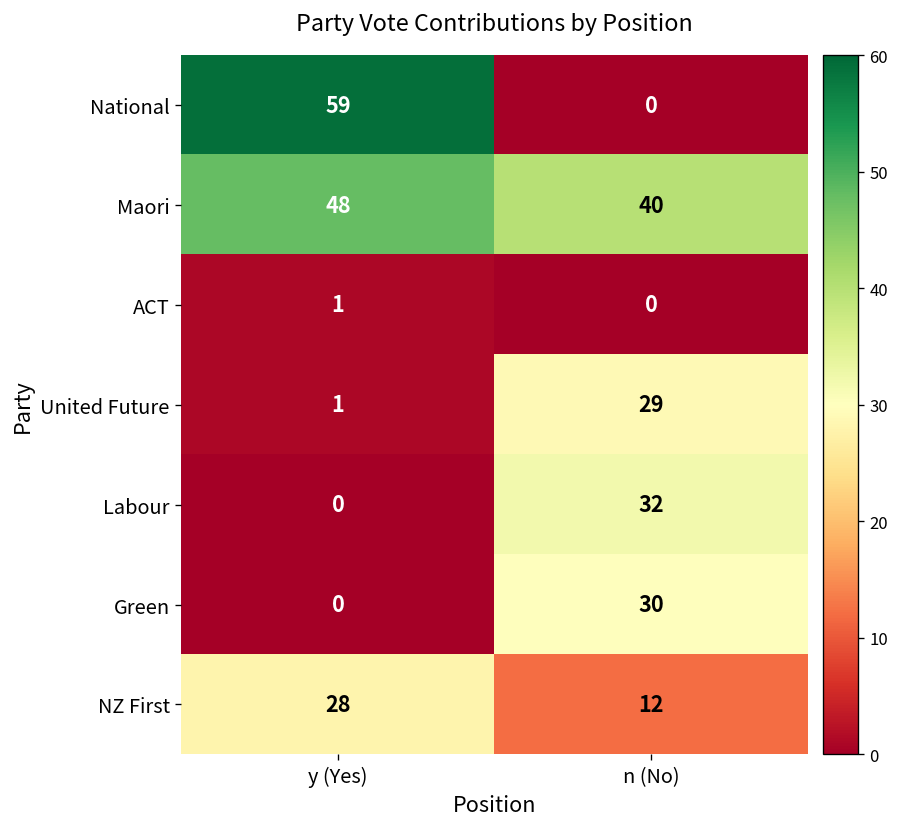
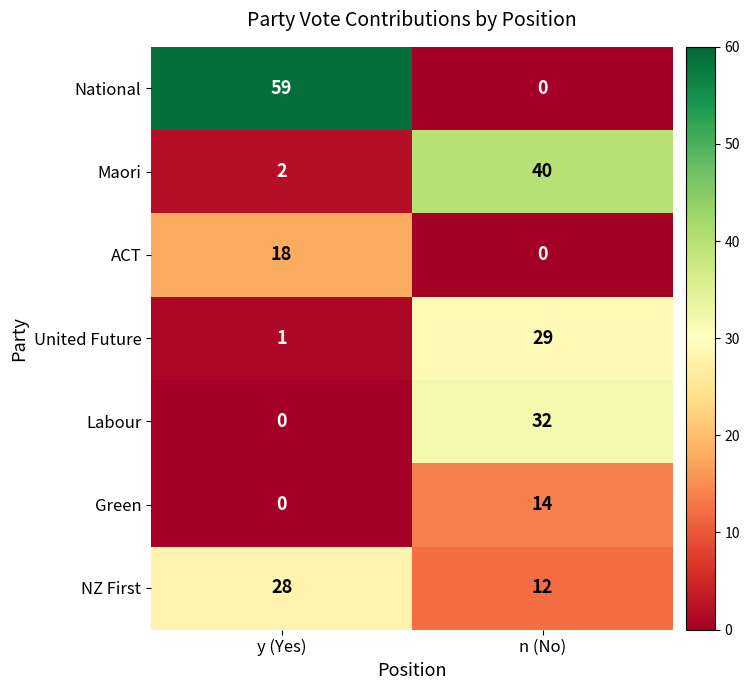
  {
    "National": {
      "y (Yes)": 59,
      "n (No)": 0
    },
    "Maori": {
-     "y (Yes)": 48,
+     "y (Yes)": 2,
      "n (No)": 40
    },
    "ACT": {
-     "y (Yes)": 1,
+     "y (Yes)": 18,
      "n (No)": 0
    },
    "United Future": {
      "y (Yes)": 1,
      "n (No)": 29
    },
    "Labour": {
      "y (Yes)": 0,
      "n (No)": 32
    },
    "Green": {
      "y (Yes)": 0,
-     "n (No)": 30
+     "n (No)": 14
    },
    "NZ First": {
      "y (Yes)": 28,
      "n (No)": 12
    }
  }
